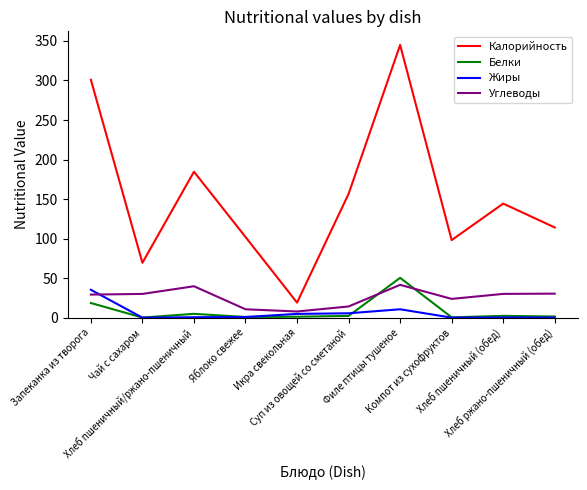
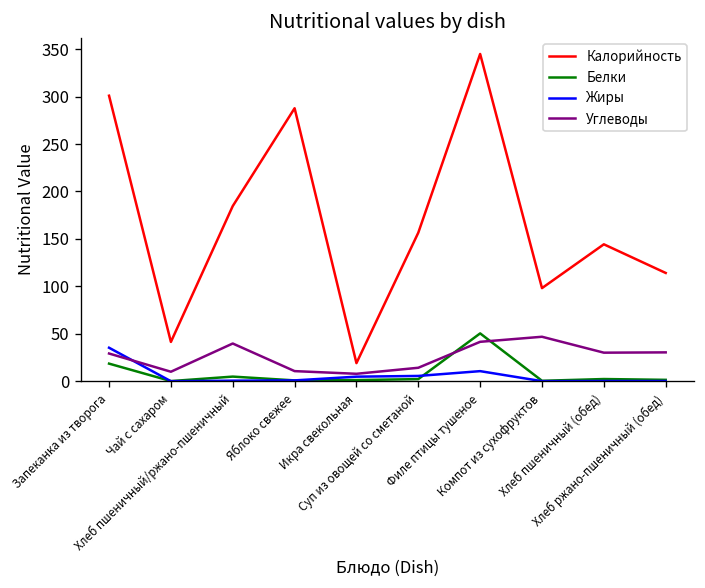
  {
    "Калорийность": {
      "Запеканка из творога": 300,
-     "Чай с сахаром": 70,
+     "Чай с сахаром": 40,
      "Хлеб пшеничный/ржано-пшеничный": 180,
-     "Яблоко свежее": 100,
+     "Яблоко свежее": 290,
      "Икра свекольная": 20,
      "Суп из овощей со сметаной": 160,
      "Филе птицы тушеное": 340,
      "Компот из сухофруктов": 100,
      "Хлеб пшеничный (обед)": 140,
      "Хлеб ржано-пшеничный (обед)": 110
    },
    "Белки": {
      "Запеканка из творога": 20,
      "Хлеб пшеничный/ржано-пшеничный": 0,
      "Икра свекольная": 0,
      "Суп из овощей со сметаной": 0,
      "Филе птицы тушеное": 50
    },
    "Жиры": {
      "Запеканка из творога": 40,
      "Хлеб пшеничный/ржано-пшеничный": 0,
      "Суп из овощей со сметаной": 10,
      "Филе птицы тушеное": 10
    },
    "Углеводы": {
      "Запеканка из творога": 30,
-     "Чай с сахаром": 30,
+     "Чай с сахаром": 10,
      "Хлеб пшеничный/ржано-пшеничный": 40,
      "Яблоко свежее": 10,
      "Суп из овощей со сметаной": 10,
      "Филе птицы тушеное": 40,
-     "Компот из сухофруктов": 20,
+     "Компот из сухофруктов": 50,
      "Хлеб пшеничный (обед)": 30,
      "Хлеб ржано-пшеничный (обед)": 30
    }
  }
